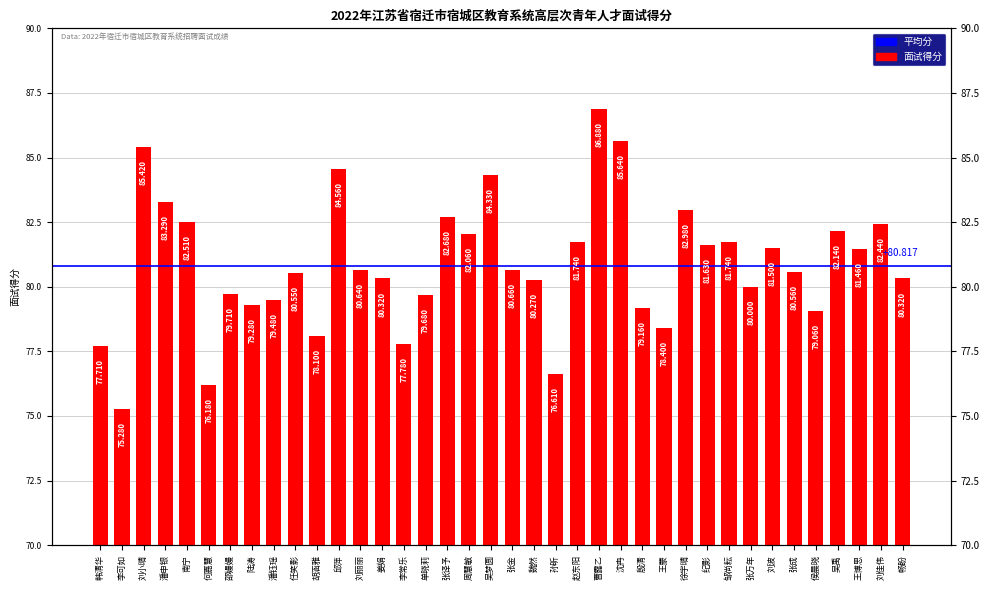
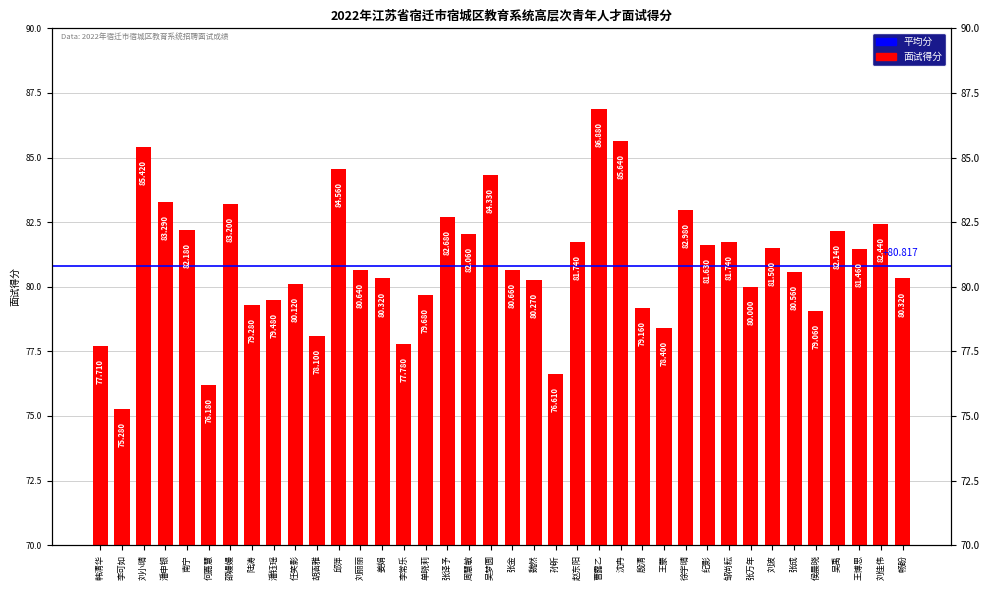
  {
    "韩清华": 77.710,
    "李可如": 75.280,
    "刘小晴": 85.420,
    "潘申银": 83.290,
-   "南宁": 82.510,
+   "南宁": 82.180,
    "何嘉慧": 76.180,
-   "邵嫚嫚": 79.710,
+   "邵嫚嫚": 83.200,
    "陆涛": 79.280,
    "潘钰瑶": 79.480,
-   "任笑影": 80.550,
+   "任笑影": 80.120,
    "胡涵雅": 78.100,
    "邱萍": 84.560,
    "刘丽丽": 80.640,
    "姜娟": 80.320,
    "李常乐": 77.780,
    "单晓莉": 79.680,
    "张译予": 82.680,
    "周慧敏": 82.060,
    "吴梦圆": 84.330,
    "张金": 80.660,
    "魏然": 80.270,
    "孙昕": 76.610,
    "赵东阳": 81.740,
    "曹露乙": 86.880,
    "沈冉": 85.640,
    "殷清": 79.160,
    "王蒙": 78.400,
    "徐宇晴": 82.980,
    "纪影": 81.630,
    "邹尚耘": 81.740,
    "张万年": 80.000,
    "刘波": 81.500,
    "张成": 80.560,
    "侯晨晓": 79.060,
    "吴禹": 82.140,
    "王博思": 81.460,
    "刘佳伟": 82.440,
    "畅盼": 80.320
  }
